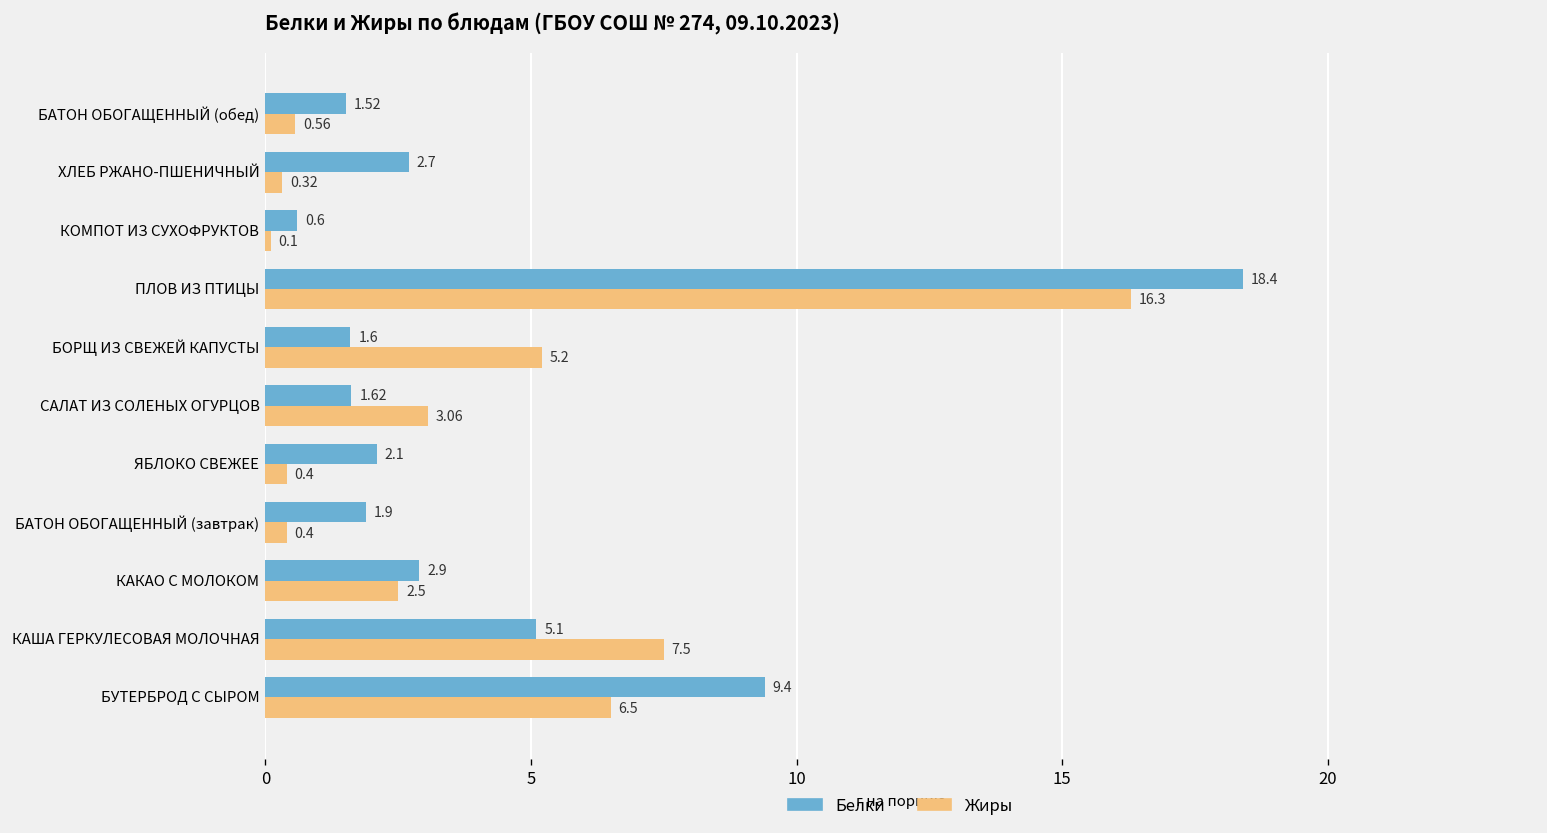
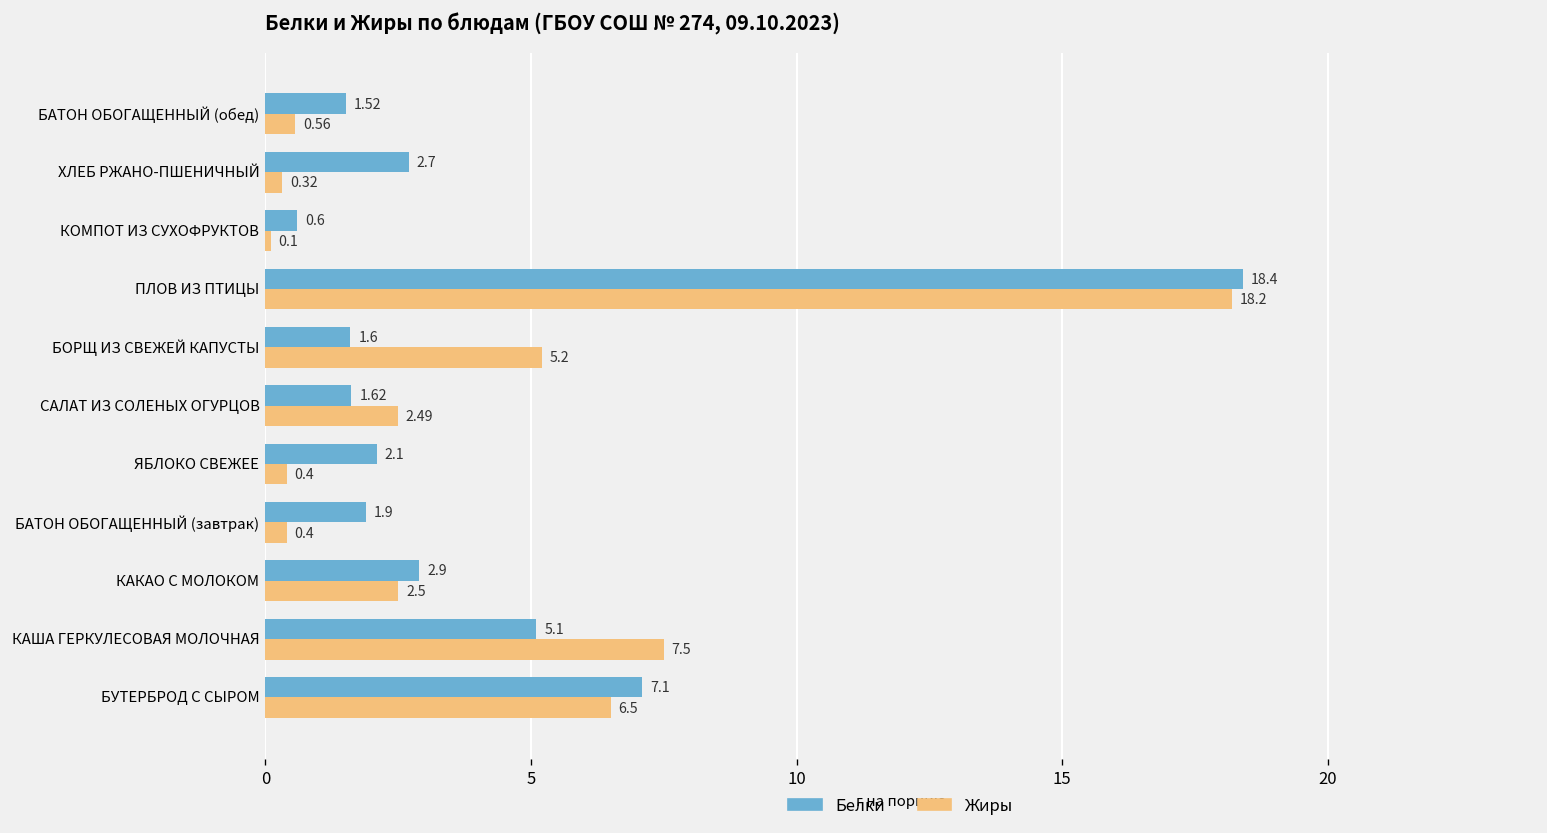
  {
    "Белки": {
      "БАТОН ОБОГАЩЕННЫЙ (обед)": 1.52,
      "ХЛЕБ РЖАНО-ПШЕНИЧНЫЙ": 2.7,
      "КОМПОТ ИЗ СУХОФРУКТОВ": 0.6,
      "ПЛОВ ИЗ ПТИЦЫ": 18.4,
      "БОРЩ ИЗ СВЕЖЕЙ КАПУСТЫ": 1.6,
      "САЛАТ ИЗ СОЛЕНЫХ ОГУРЦОВ": 1.62,
      "ЯБЛОКО СВЕЖЕЕ": 2.1,
      "БАТОН ОБОГАЩЕННЫЙ (завтрак)": 1.9,
      "КАКАО С МОЛОКОМ": 2.9,
      "КАША ГЕРКУЛЕСОВАЯ МОЛОЧНАЯ": 5.1,
-     "БУТЕРБРОД С СЫРОМ": 9.4
+     "БУТЕРБРОД С СЫРОМ": 7.1
    },
    "Жиры": {
      "БАТОН ОБОГАЩЕННЫЙ (обед)": 0.56,
      "ХЛЕБ РЖАНО-ПШЕНИЧНЫЙ": 0.32,
      "КОМПОТ ИЗ СУХОФРУКТОВ": 0.1,
-     "ПЛОВ ИЗ ПТИЦЫ": 16.3,
+     "ПЛОВ ИЗ ПТИЦЫ": 18.2,
      "БОРЩ ИЗ СВЕЖЕЙ КАПУСТЫ": 5.2,
-     "САЛАТ ИЗ СОЛЕНЫХ ОГУРЦОВ": 3.06,
+     "САЛАТ ИЗ СОЛЕНЫХ ОГУРЦОВ": 2.49,
      "ЯБЛОКО СВЕЖЕЕ": 0.4,
      "БАТОН ОБОГАЩЕННЫЙ (завтрак)": 0.4,
      "КАКАО С МОЛОКОМ": 2.5,
      "КАША ГЕРКУЛЕСОВАЯ МОЛОЧНАЯ": 7.5,
      "БУТЕРБРОД С СЫРОМ": 6.5
    }
  }
